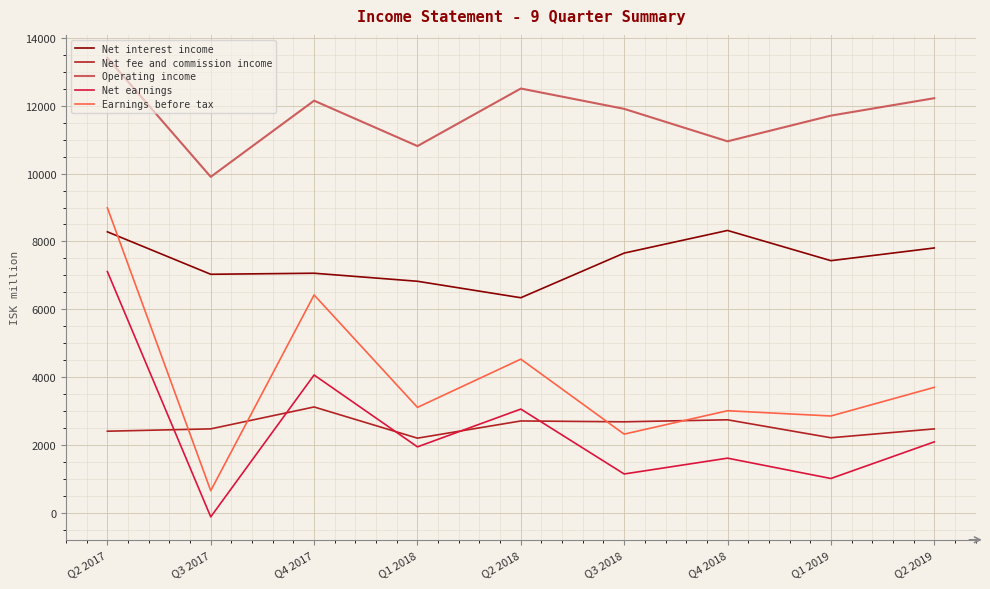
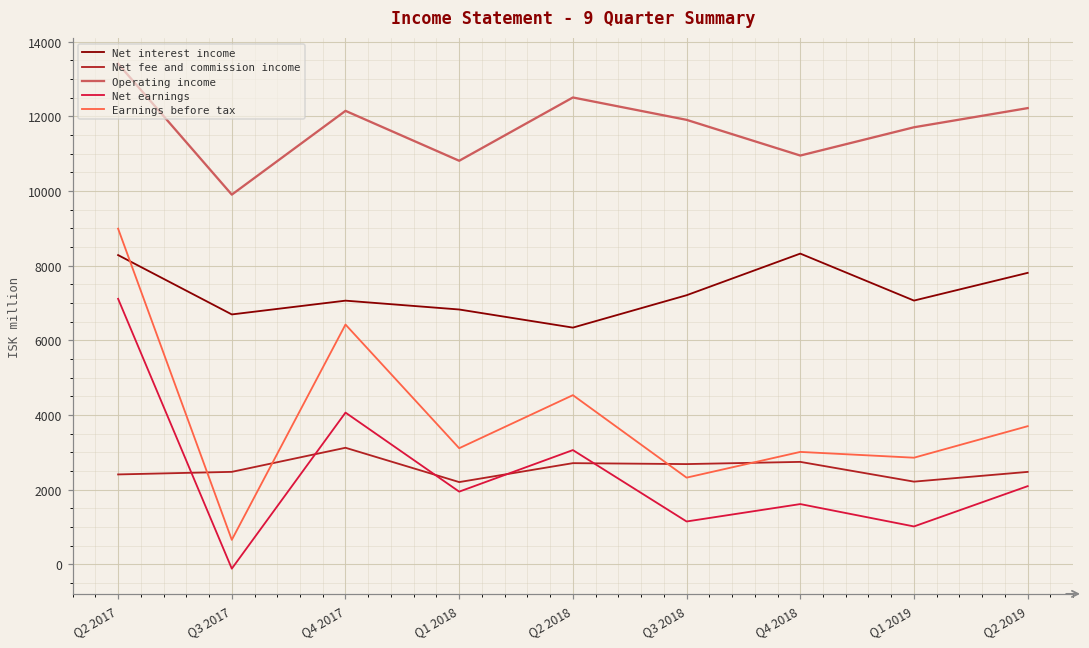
  {
    "Net interest income": {
      "Q2 2017": 8300,
-     "Q3 2017": 7000,
+     "Q3 2017": 6700,
      "Q4 2017": 7100,
      "Q1 2018": 6800,
      "Q2 2018": 6300,
-     "Q3 2018": 7700,
+     "Q3 2018": 7200,
      "Q4 2018": 8300,
-     "Q1 2019": 7400,
+     "Q1 2019": 7100,
      "Q2 2019": 7800
    }
  }
